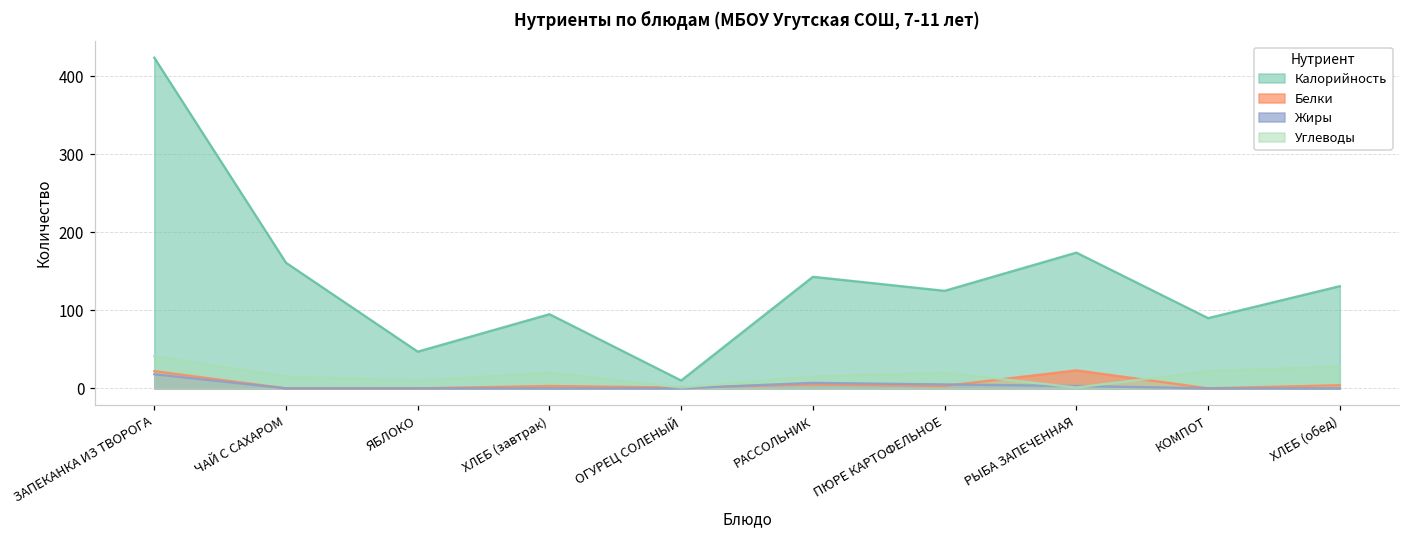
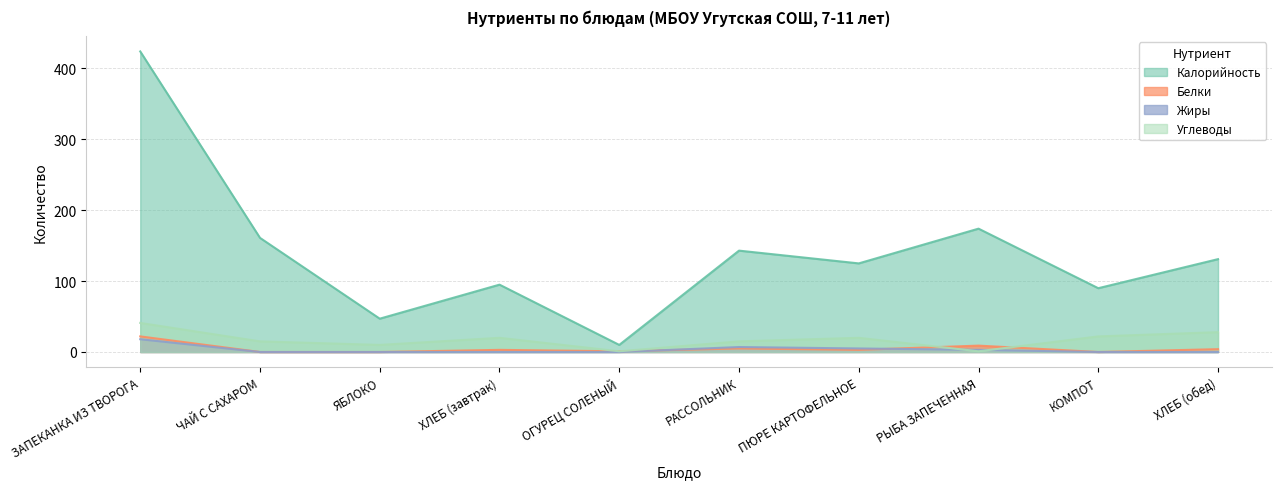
  {
    "Белки": {
      "ЗАПЕКАНКА ИЗ ТВОРОГА": 20,
-     "РЫБА ЗАПЕЧЕННАЯ": 20,
+     "РЫБА ЗАПЕЧЕННАЯ": 10,
      "ХЛЕБ (обед)": 0
    }
  }
